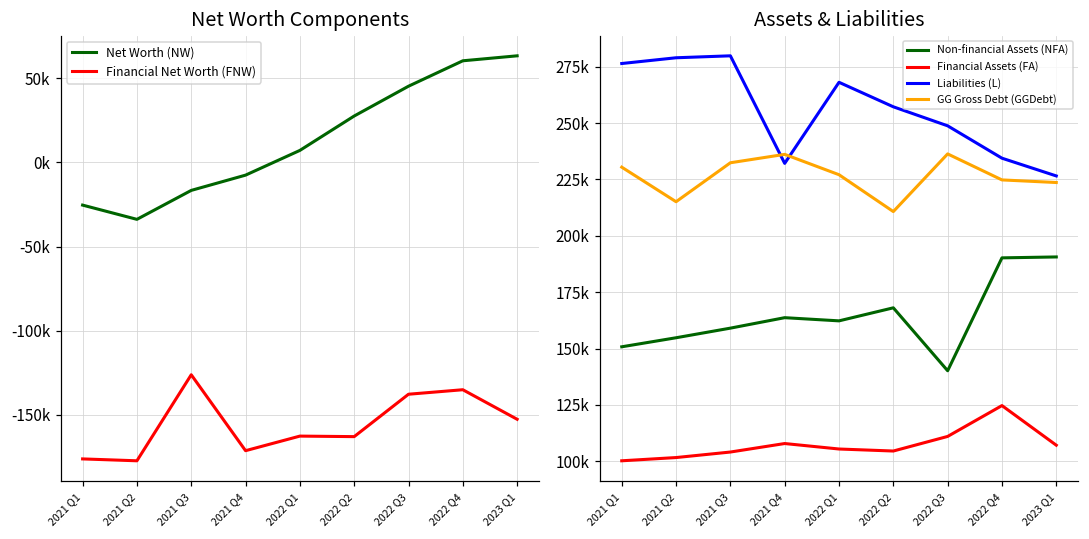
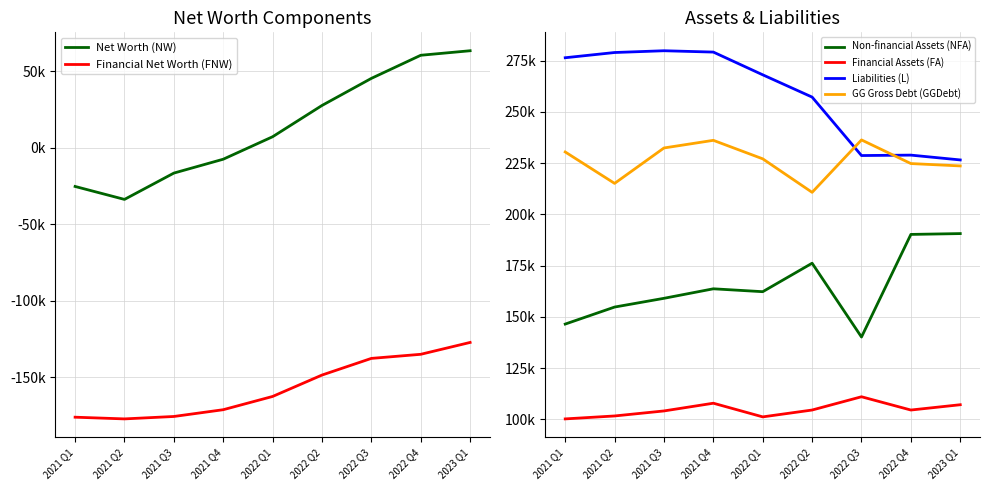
  {
    "Net Worth Components": {
      "Net Worth (NW)": {
        "2021 Q1": -25000,
        "2021 Q2": -34000,
        "2021 Q3": -17000,
        "2021 Q4": -8000,
        "2022 Q1": 7000,
        "2022 Q2": 28000,
        "2022 Q3": 45000,
        "2022 Q4": 60000,
        "2023 Q1": 63000
      },
      "Financial Net Worth (FNW)": {
        "2021 Q1": -176000,
        "2021 Q2": -177000,
-       "2021 Q3": -126000,
+       "2021 Q3": -176000,
        "2021 Q4": -171000,
        "2022 Q1": -163000,
-       "2022 Q2": -163000,
+       "2022 Q2": -149000,
        "2022 Q3": -138000,
        "2022 Q4": -135000,
-       "2023 Q1": -153000
+       "2023 Q1": -127000
      }
    },
    "Assets & Liabilities": {
      "Non-financial Assets (NFA)": {
-       "2021 Q1": 151000,
+       "2021 Q1": 147000,
        "2021 Q2": 155000,
        "2021 Q3": 159000,
        "2021 Q4": 164000,
        "2022 Q1": 162000,
-       "2022 Q2": 168000,
+       "2022 Q2": 176000,
        "2022 Q3": 140000,
        "2022 Q4": 190000,
        "2023 Q1": 191000
      },
      "Financial Assets (FA)": {
        "2021 Q1": 100000,
        "2021 Q2": 102000,
        "2021 Q3": 104000,
        "2021 Q4": 108000,
-       "2022 Q1": 105000,
+       "2022 Q1": 101000,
        "2022 Q2": 105000,
        "2022 Q3": 111000,
-       "2022 Q4": 125000,
+       "2022 Q4": 105000,
        "2023 Q1": 107000
      },
      "Liabilities (L)": {
        "2021 Q1": 276000,
        "2021 Q2": 279000,
        "2021 Q3": 280000,
-       "2021 Q4": 232000,
+       "2021 Q4": 279000,
        "2022 Q1": 268000,
        "2022 Q2": 257000,
-       "2022 Q3": 249000,
-       "2022 Q4": 234000,
+       "2022 Q3": 229000,
+       "2022 Q4": 229000,
        "2023 Q1": 227000
      },
      "GG Gross Debt (GGDebt)": {
        "2021 Q1": 230000,
        "2021 Q2": 215000,
        "2021 Q3": 232000,
        "2021 Q4": 236000,
        "2022 Q1": 227000,
        "2022 Q2": 211000,
        "2022 Q3": 236000,
        "2022 Q4": 225000,
        "2023 Q1": 224000
      }
    }
  }
